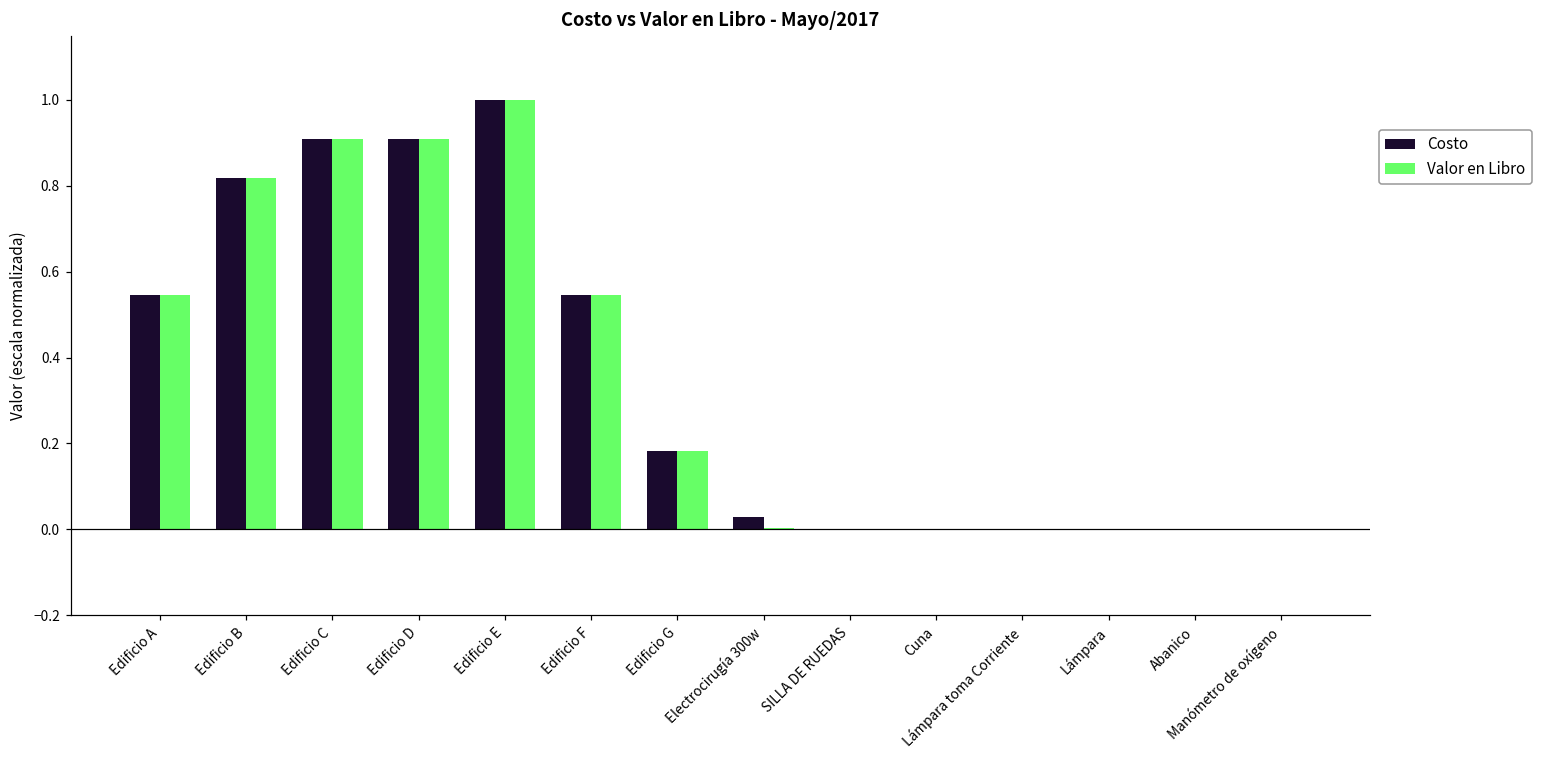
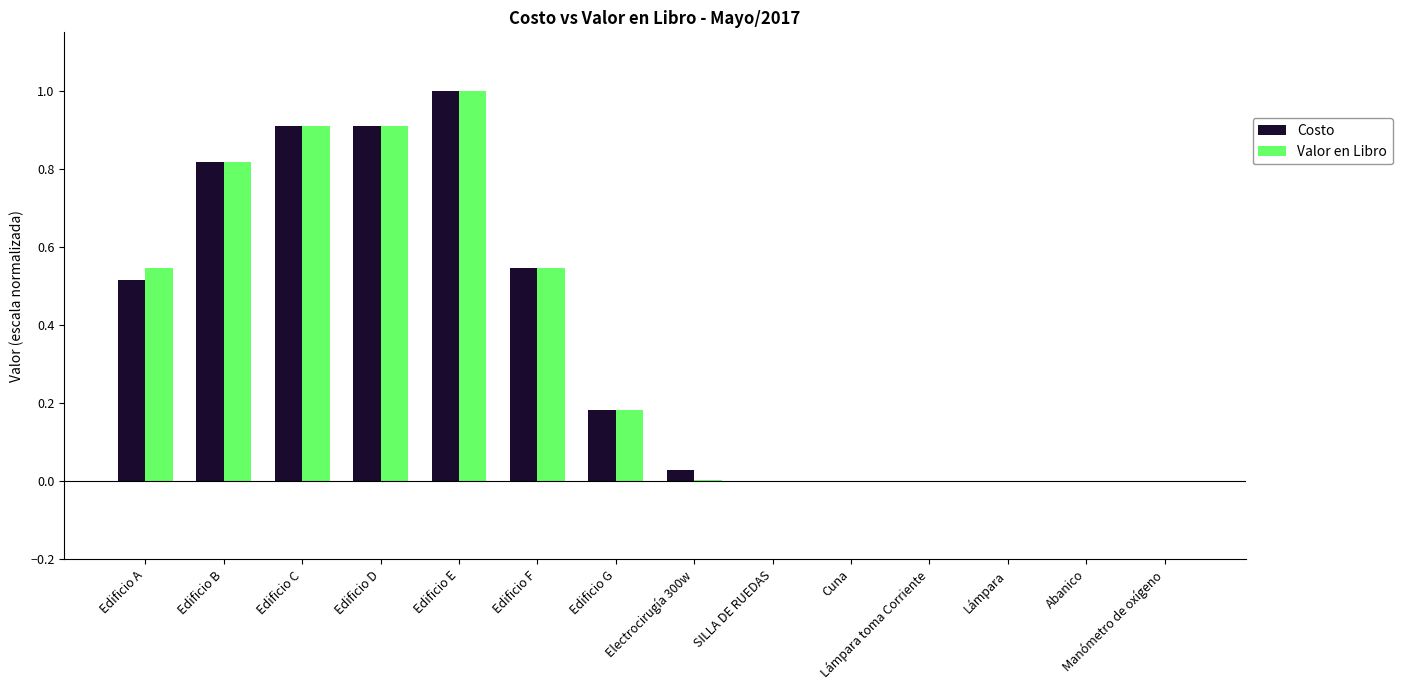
  {
    "Costo": {
-     "Edificio A": 0.55,
+     "Edificio A": 0.52,
      "Edificio B": 0.82,
      "Edificio C": 0.91,
      "Edificio D": 0.91,
      "Edificio E": 1.00,
      "Edificio F": 0.55,
      "Edificio G": 0.18,
      "Electrocirugía 300w": 0.03
    },
    "Valor en Libro": {
      "Edificio A": 0.55,
      "Edificio B": 0.82,
      "Edificio C": 0.91,
      "Edificio D": 0.91,
      "Edificio E": 1.00,
      "Edificio F": 0.55,
      "Edificio G": 0.18
    }
  }
